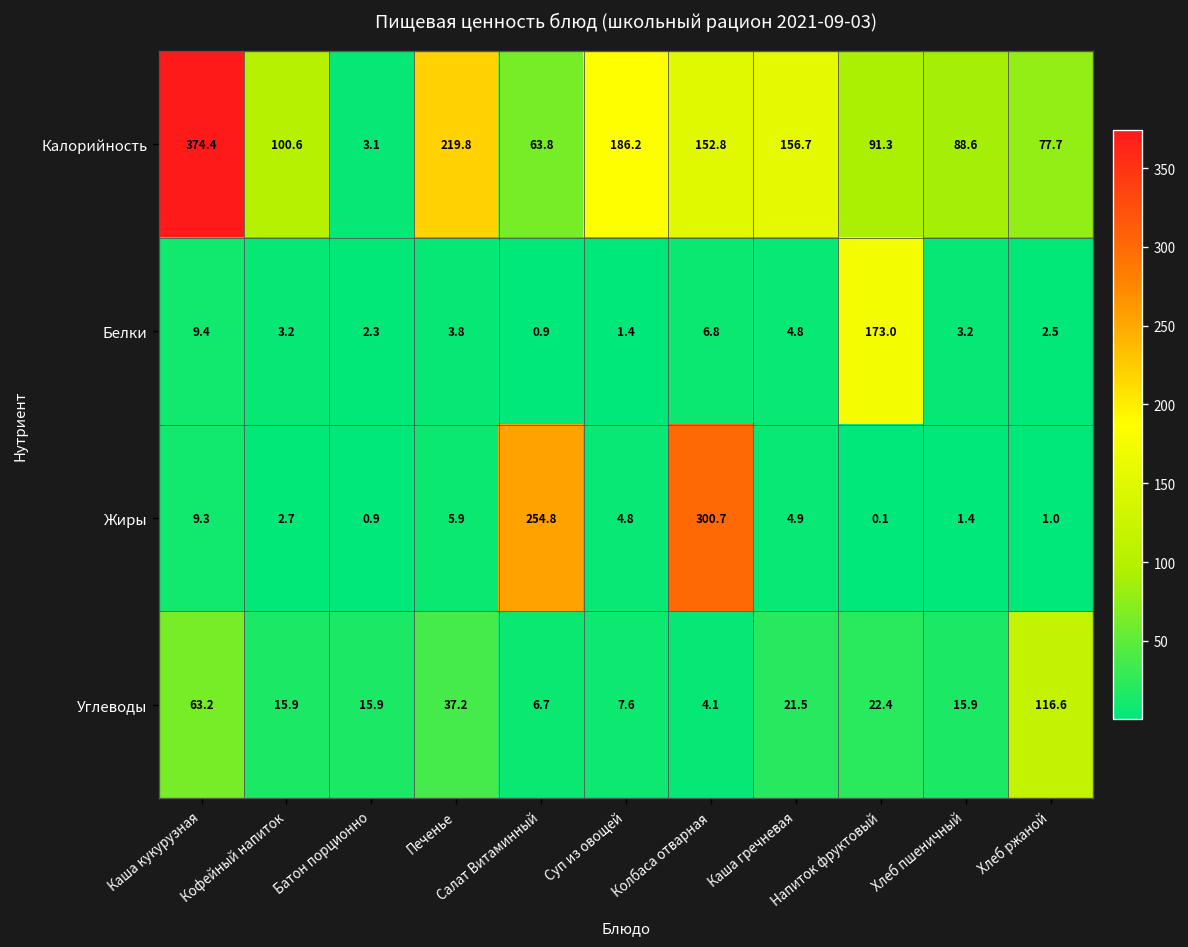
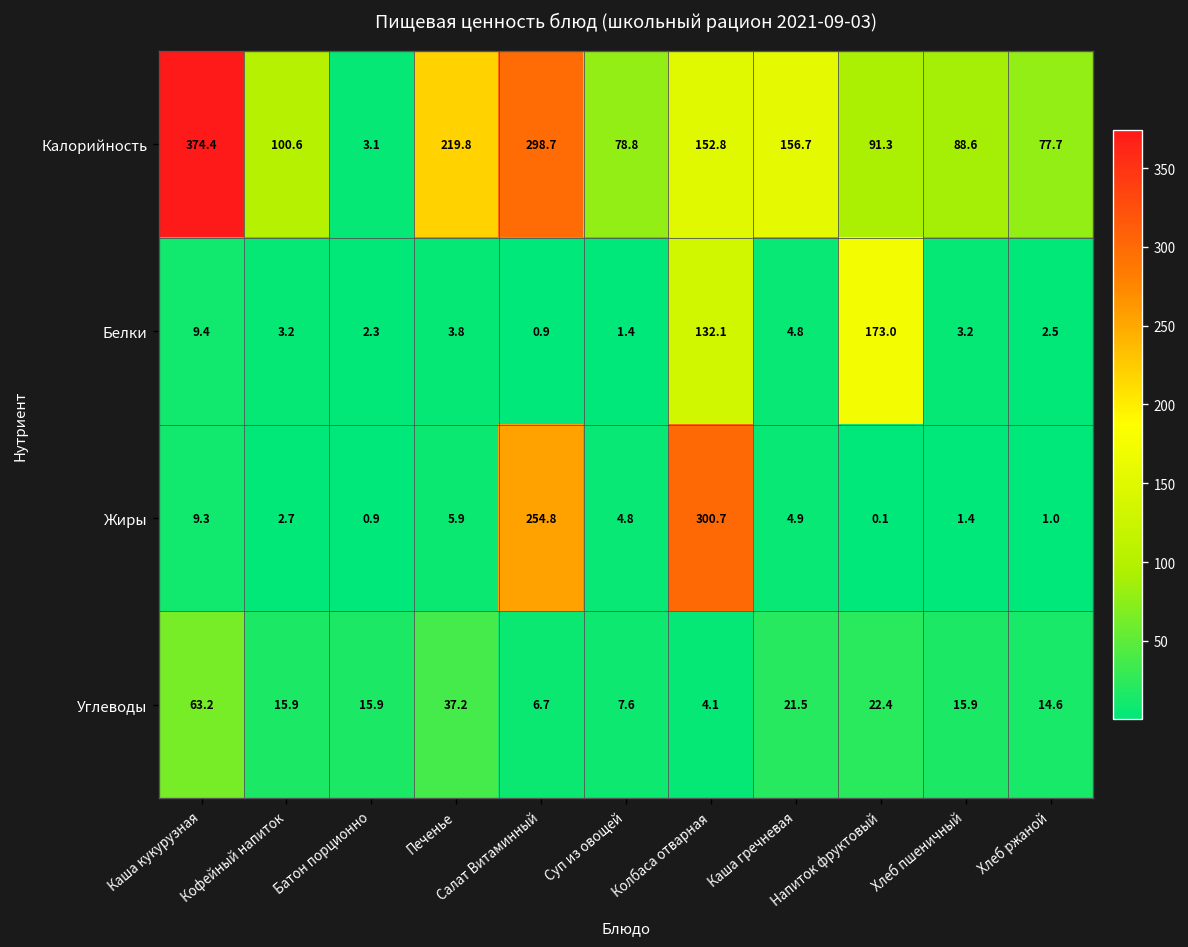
  {
    "Калорийность": {
      "Каша кукурузная": 374.4,
      "Кофейный напиток": 100.6,
      "Батон порционно": 3.1,
      "Печенье": 219.8,
-     "Салат Витаминный": 63.8,
-     "Суп из овощей": 186.2,
+     "Салат Витаминный": 298.7,
+     "Суп из овощей": 78.8,
      "Колбаса отварная": 152.8,
      "Каша гречневая": 156.7,
      "Напиток фруктовый": 91.3,
      "Хлеб пшеничный": 88.6,
      "Хлеб ржаной": 77.7
    },
    "Белки": {
      "Каша кукурузная": 9.4,
      "Кофейный напиток": 3.2,
      "Батон порционно": 2.3,
      "Печенье": 3.8,
      "Салат Витаминный": 0.9,
      "Суп из овощей": 1.4,
-     "Колбаса отварная": 6.8,
+     "Колбаса отварная": 132.1,
      "Каша гречневая": 4.8,
      "Напиток фруктовый": 173.0,
      "Хлеб пшеничный": 3.2,
      "Хлеб ржаной": 2.5
    },
    "Жиры": {
      "Каша кукурузная": 9.3,
      "Кофейный напиток": 2.7,
      "Батон порционно": 0.9,
      "Печенье": 5.9,
      "Салат Витаминный": 254.8,
      "Суп из овощей": 4.8,
      "Колбаса отварная": 300.7,
      "Каша гречневая": 4.9,
      "Напиток фруктовый": 0.1,
      "Хлеб пшеничный": 1.4,
      "Хлеб ржаной": 1.0
    },
    "Углеводы": {
      "Каша кукурузная": 63.2,
      "Кофейный напиток": 15.9,
      "Батон порционно": 15.9,
      "Печенье": 37.2,
      "Салат Витаминный": 6.7,
      "Суп из овощей": 7.6,
      "Колбаса отварная": 4.1,
      "Каша гречневая": 21.5,
      "Напиток фруктовый": 22.4,
      "Хлеб пшеничный": 15.9,
-     "Хлеб ржаной": 116.6
+     "Хлеб ржаной": 14.6
    }
  }
